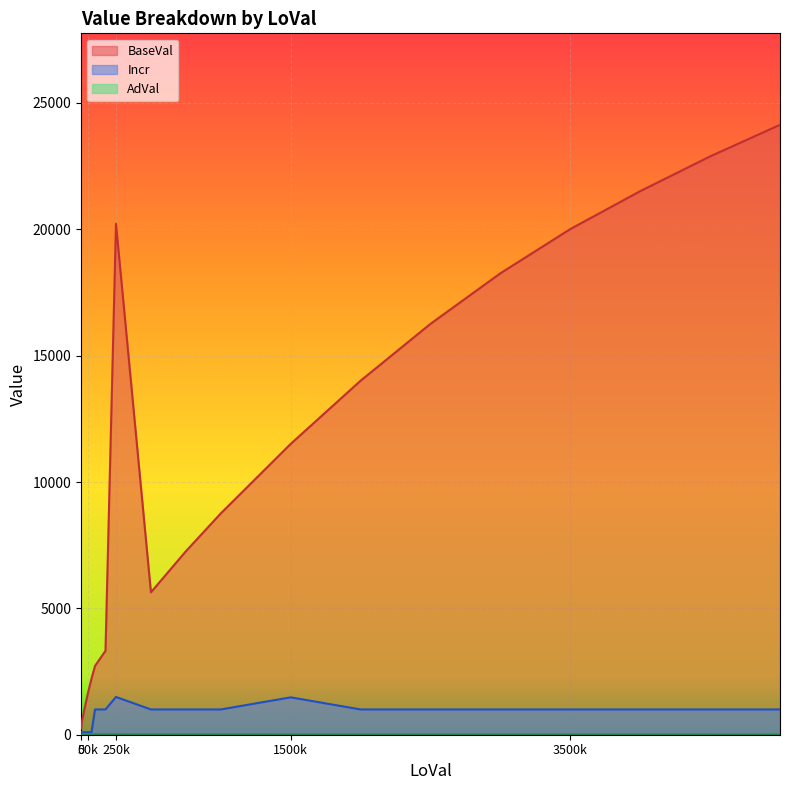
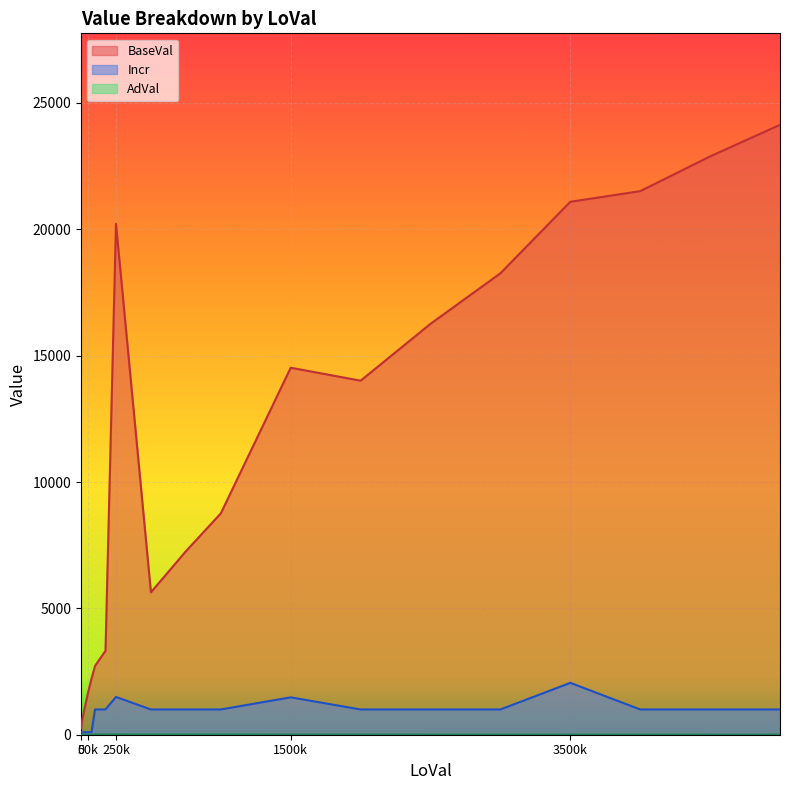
  {
    "BaseVal": {
      "250k": 20200,
-     "1500k": 11500,
-     "3500k": 20000
+     "1500k": 14500,
+     "3500k": 21100
    },
    "Incr": {
      "250k": 1500,
      "1500k": 1500,
-     "3500k": 1000
+     "3500k": 2100
    },
    "AdVal": {
      "250k": 0,
      "1500k": 0,
      "3500k": 0
    }
  }
